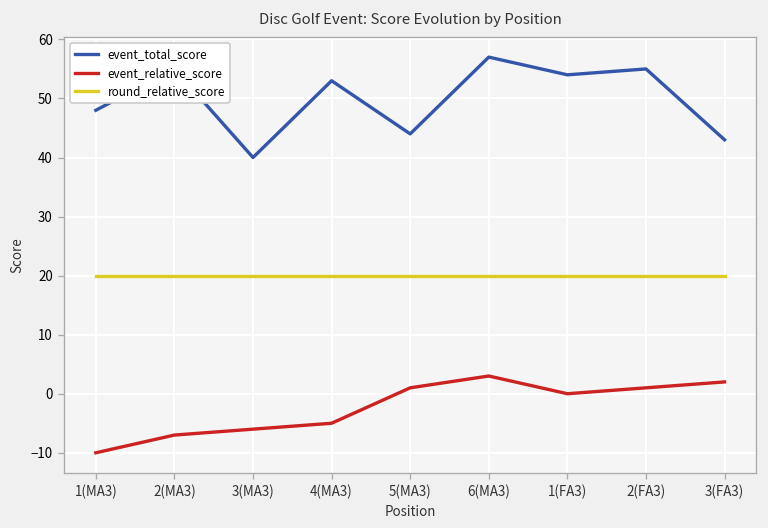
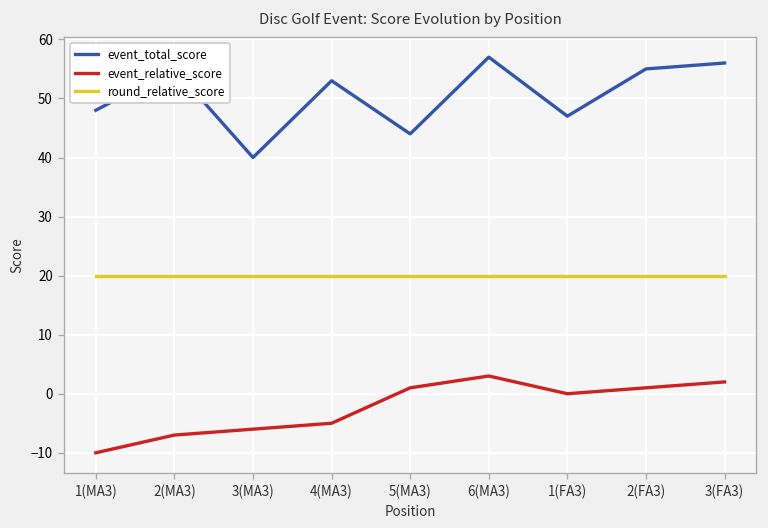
  {
    "event_total_score": {
      "1(MA3)": 48,
      "3(MA3)": 40,
      "4(MA3)": 53,
      "5(MA3)": 44,
      "6(MA3)": 57,
-     "1(FA3)": 54,
+     "1(FA3)": 47,
      "2(FA3)": 55,
-     "3(FA3)": 43
+     "3(FA3)": 56
    },
    "event_relative_score": {
      "1(MA3)": -10,
      "2(MA3)": -7,
      "3(MA3)": -6,
      "4(MA3)": -5,
      "5(MA3)": 1,
      "6(MA3)": 3,
      "1(FA3)": 0,
      "2(FA3)": 1,
      "3(FA3)": 2
    },
    "round_relative_score": {
      "1(MA3)": 20,
      "2(MA3)": 20,
      "3(MA3)": 20,
      "4(MA3)": 20,
      "5(MA3)": 20,
      "6(MA3)": 20,
      "1(FA3)": 20,
      "2(FA3)": 20,
      "3(FA3)": 20
    }
  }
